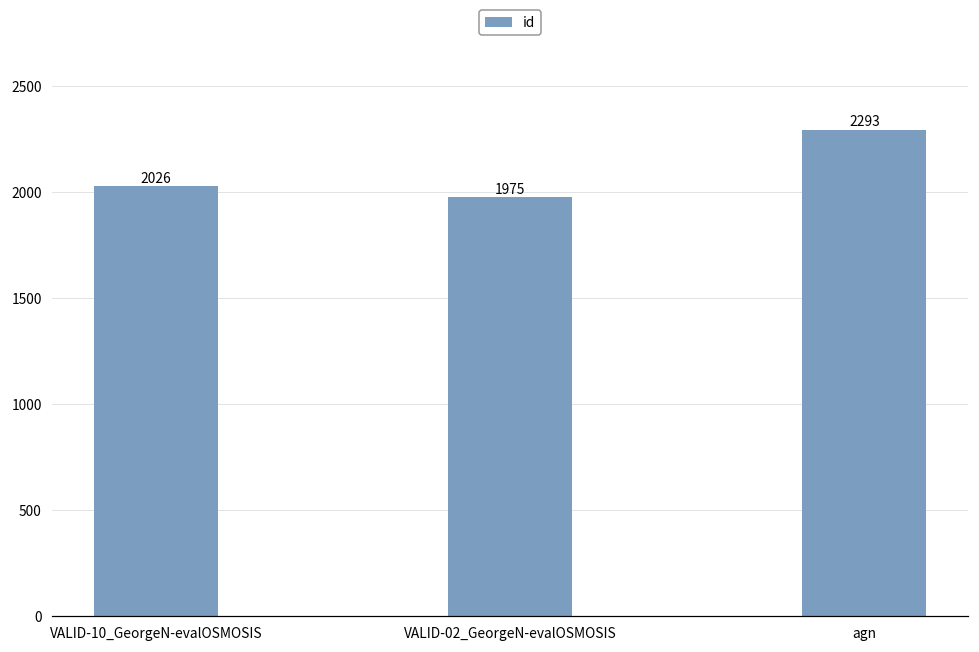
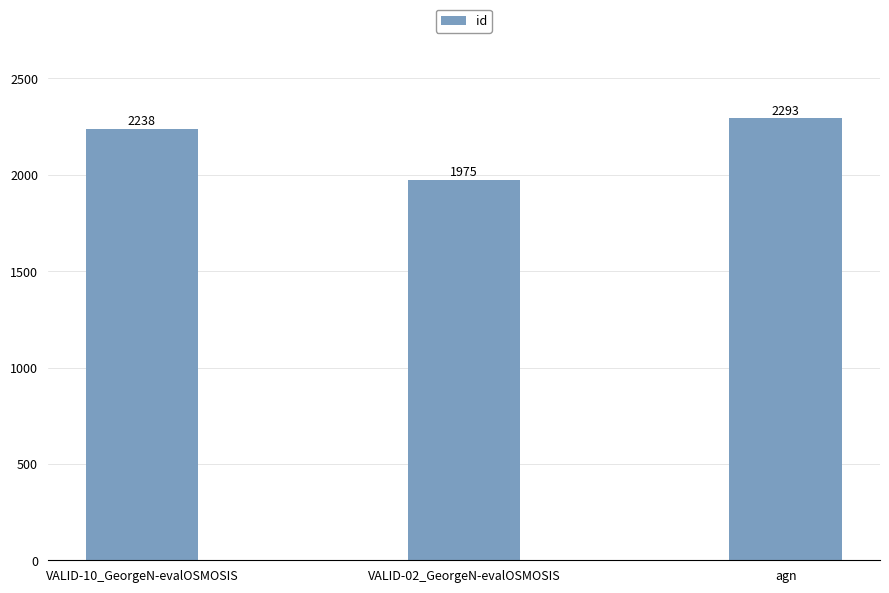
  {
-   "VALID-10_GeorgeN-evalOSMOSIS": 2026,
+   "VALID-10_GeorgeN-evalOSMOSIS": 2238,
    "VALID-02_GeorgeN-evalOSMOSIS": 1975,
    "agn": 2293
  }
